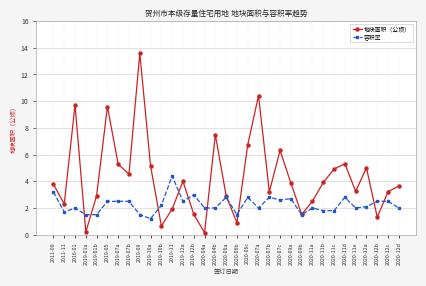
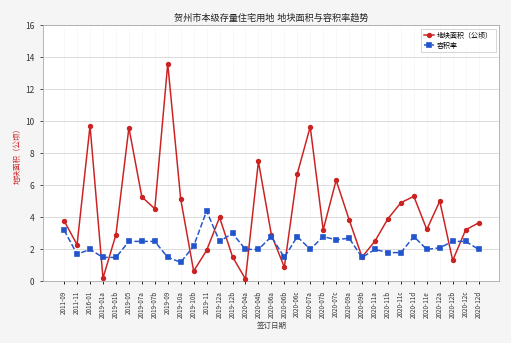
  {
    "地块面积（公顷）": {
      "2011-09": 3.8,
      "2011-11": 2.3,
      "2016-01": 9.7,
      "2019-01a": 0.2,
      "2019-01b": 2.9,
      "2019-05": 9.6,
      "2019-07a": 5.3,
      "2019-07b": 4.5,
      "2019-09": 13.6,
      "2019-10a": 5.1,
      "2019-10b": 0.6,
      "2019-11": 1.9,
      "2019-12a": 4.0,
      "2019-12b": 1.5,
      "2020-04a": 0.1,
      "2020-04b": 7.5,
      "2020-06b": 0.9,
      "2020-06c": 6.7,
-     "2020-07a": 10.4,
+     "2020-07a": 9.7,
      "2020-07b": 3.2,
      "2020-07c": 6.3,
      "2020-09a": 3.9,
      "2020-11a": 2.5,
      "2020-11b": 3.9,
      "2020-11c": 4.9,
      "2020-11d": 5.3,
      "2020-11e": 3.2,
      "2020-12a": 5.0,
      "2020-12b": 1.3,
      "2020-12c": 3.2,
      "2020-12d": 3.7
    },
    "容积率": {
      "2011-09": 3.2,
      "2011-11": 1.7,
      "2016-01": 2.0,
      "2019-01a": 1.5,
      "2019-01b": 1.5,
      "2019-05": 2.5,
      "2019-07a": 2.5,
      "2019-07b": 2.5,
      "2019-09": 1.5,
      "2019-10a": 1.2,
      "2019-10b": 2.2,
      "2019-11": 4.4,
      "2019-12a": 2.5,
      "2019-12b": 3.0,
      "2020-04a": 2.0,
      "2020-04b": 2.0,
      "2020-06b": 1.5,
      "2020-06c": 2.8,
      "2020-07a": 2.0,
      "2020-07b": 2.8,
      "2020-07c": 2.6,
      "2020-09a": 2.7,
      "2020-11a": 2.0,
      "2020-11b": 1.8,
      "2020-11c": 1.8,
      "2020-11d": 2.8,
      "2020-11e": 2.0,
      "2020-12a": 2.1,
      "2020-12b": 2.5,
      "2020-12c": 2.5,
      "2020-12d": 2.0
    }
  }
